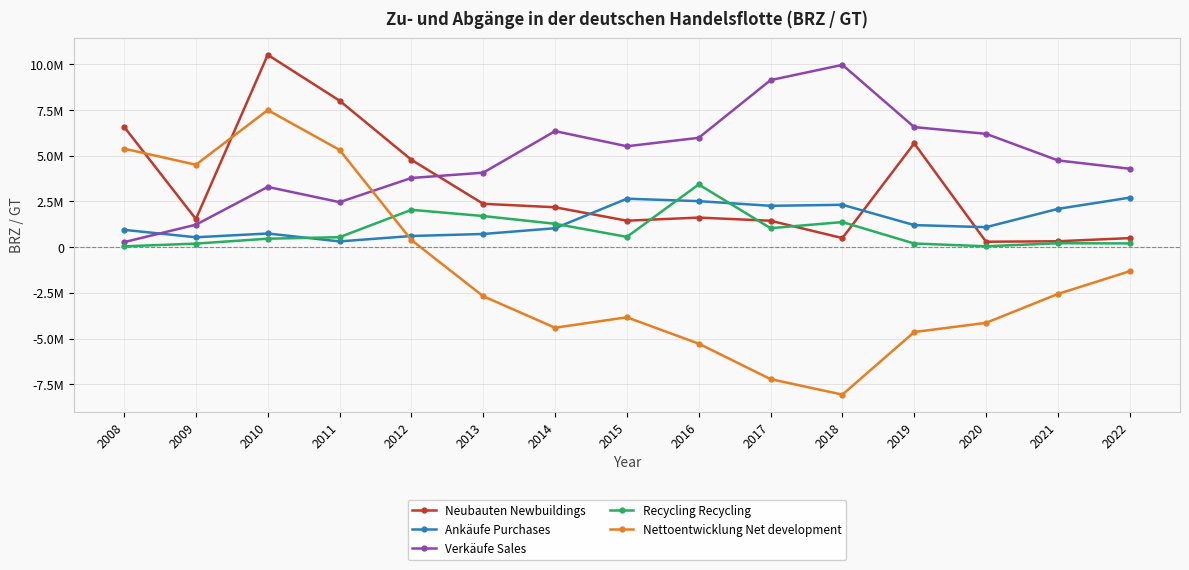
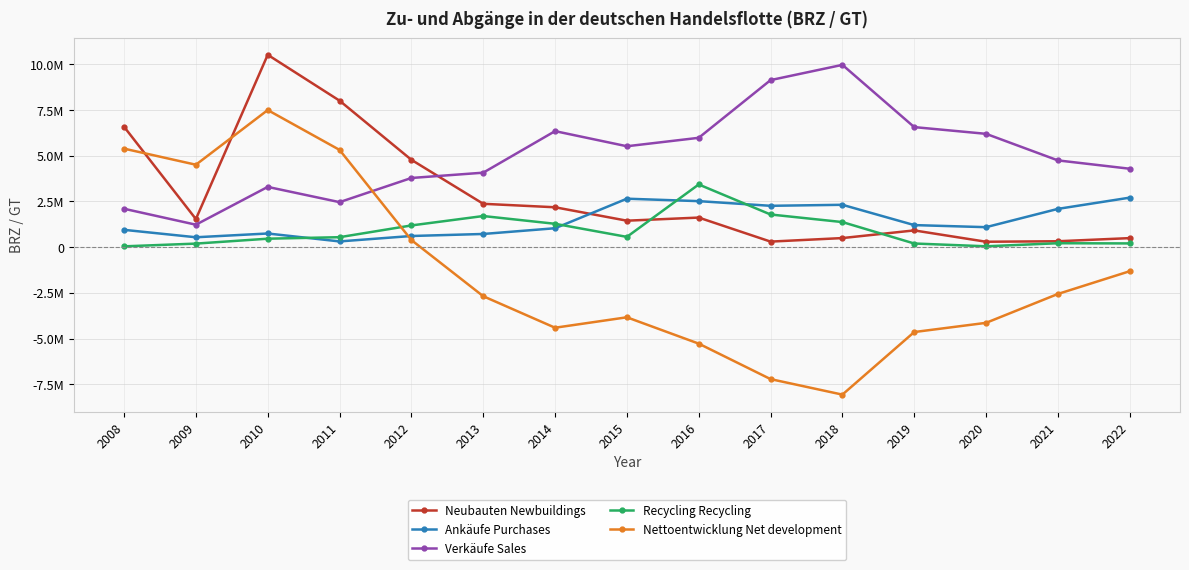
  {
    "Neubauten Newbuildings": {
      "2008": 6600000,
      "2009": 1500000,
      "2010": 10500000,
      "2011": 8000000,
      "2012": 4800000,
      "2013": 2400000,
      "2014": 2200000,
      "2015": 1400000,
      "2016": 1600000,
-     "2017": 1400000,
+     "2017": 300000,
      "2018": 500000,
-     "2019": 5700000,
+     "2019": 900000,
      "2020": 300000,
      "2022": 500000
    },
    "Ankäufe Purchases": {
      "2008": 900000,
      "2009": 500000,
      "2010": 700000,
      "2011": 300000,
      "2012": 600000,
      "2013": 700000,
      "2014": 1000000,
      "2015": 2700000,
      "2016": 2500000,
      "2017": 2300000,
      "2018": 2300000,
      "2019": 1200000,
      "2020": 1100000,
      "2021": 2100000,
      "2022": 2700000
    },
    "Verkäufe Sales": {
-     "2008": 300000,
+     "2008": 2100000,
      "2009": 1200000,
      "2010": 3300000,
      "2011": 2500000,
      "2012": 3800000,
      "2013": 4100000,
      "2014": 6300000,
      "2015": 5500000,
      "2016": 6000000,
      "2017": 9100000,
      "2018": 10000000,
      "2019": 6600000,
      "2020": 6200000,
      "2021": 4700000,
      "2022": 4300000
    },
    "Recycling Recycling": {
      "2008": 0,
      "2009": 200000,
      "2010": 500000,
      "2011": 500000,
-     "2012": 2000000,
+     "2012": 1200000,
      "2013": 1700000,
      "2014": 1300000,
      "2015": 600000,
      "2016": 3400000,
-     "2017": 1000000,
+     "2017": 1800000,
      "2018": 1400000,
      "2019": 200000,
      "2020": 0,
      "2022": 200000
    },
    "Nettoentwicklung Net development": {
      "2008": 5400000,
      "2009": 4500000,
      "2010": 7500000,
      "2011": 5300000,
      "2012": 400000,
      "2013": -2700000,
      "2014": -4400000,
      "2015": -3800000,
      "2016": -5300000,
      "2017": -7200000,
      "2018": -8100000,
      "2019": -4600000,
      "2020": -4100000,
      "2021": -2600000,
      "2022": -1300000
    }
  }
